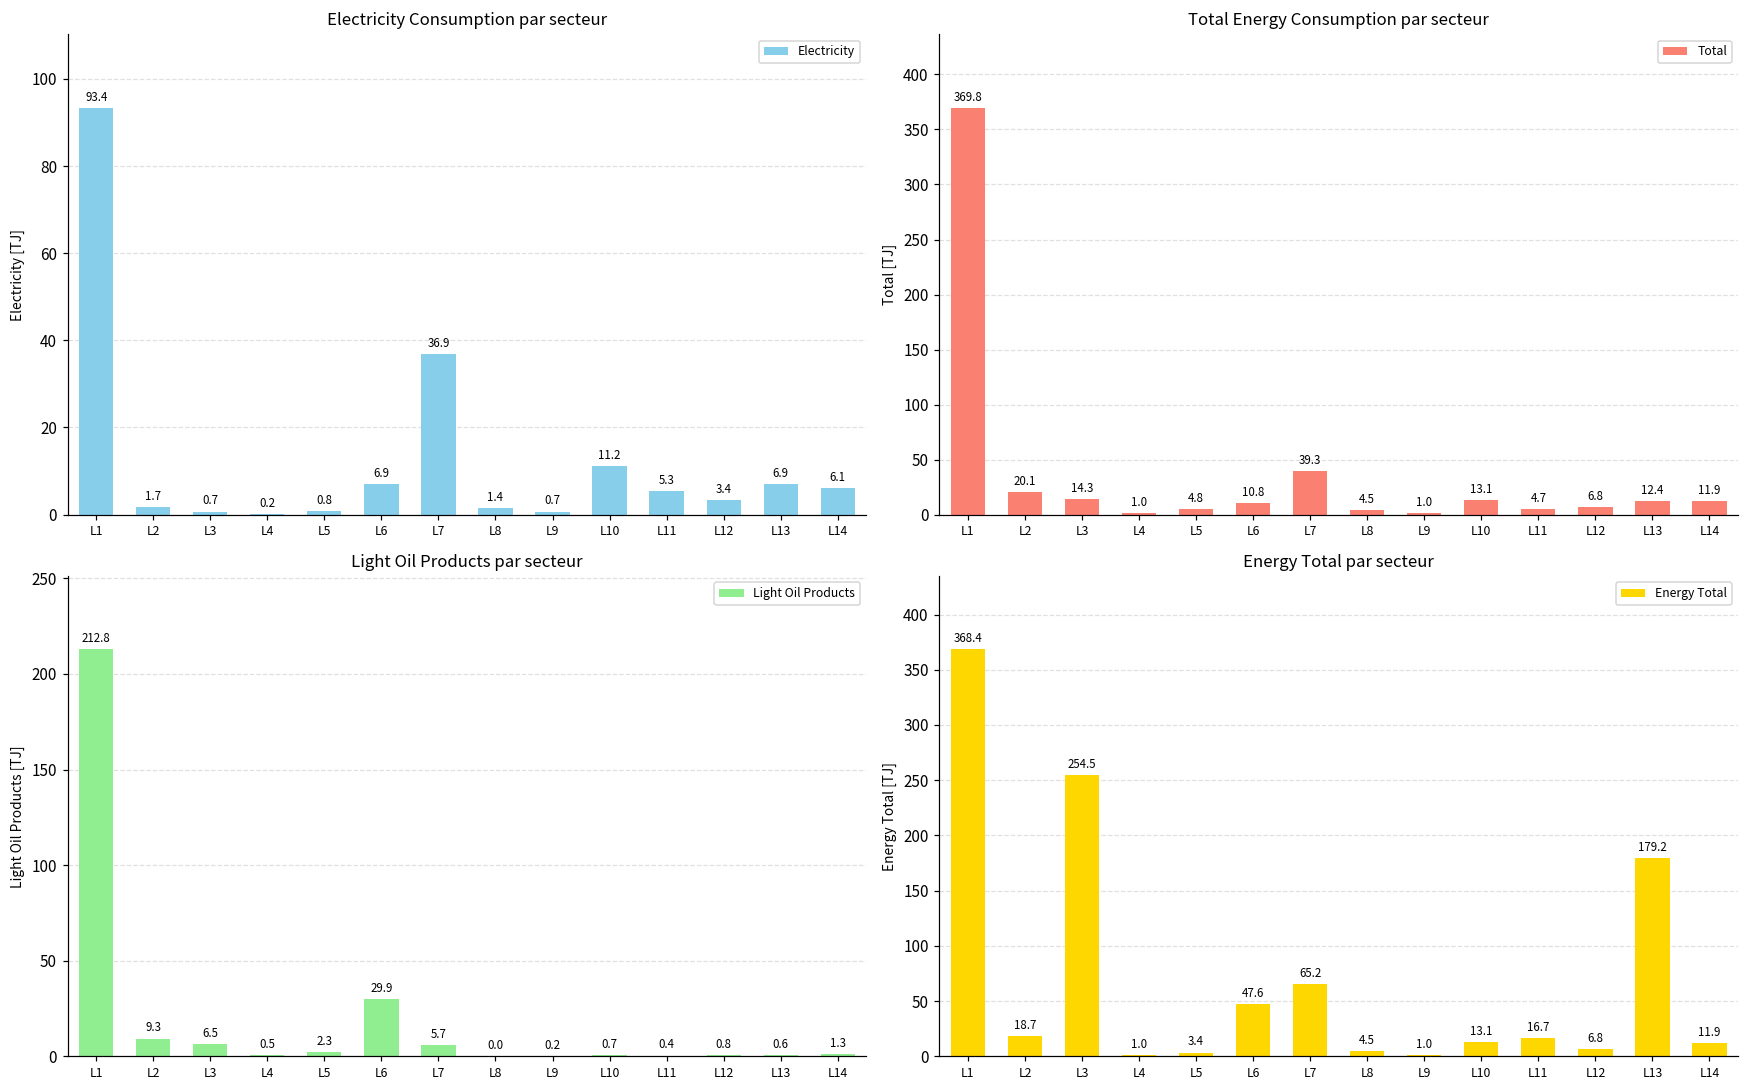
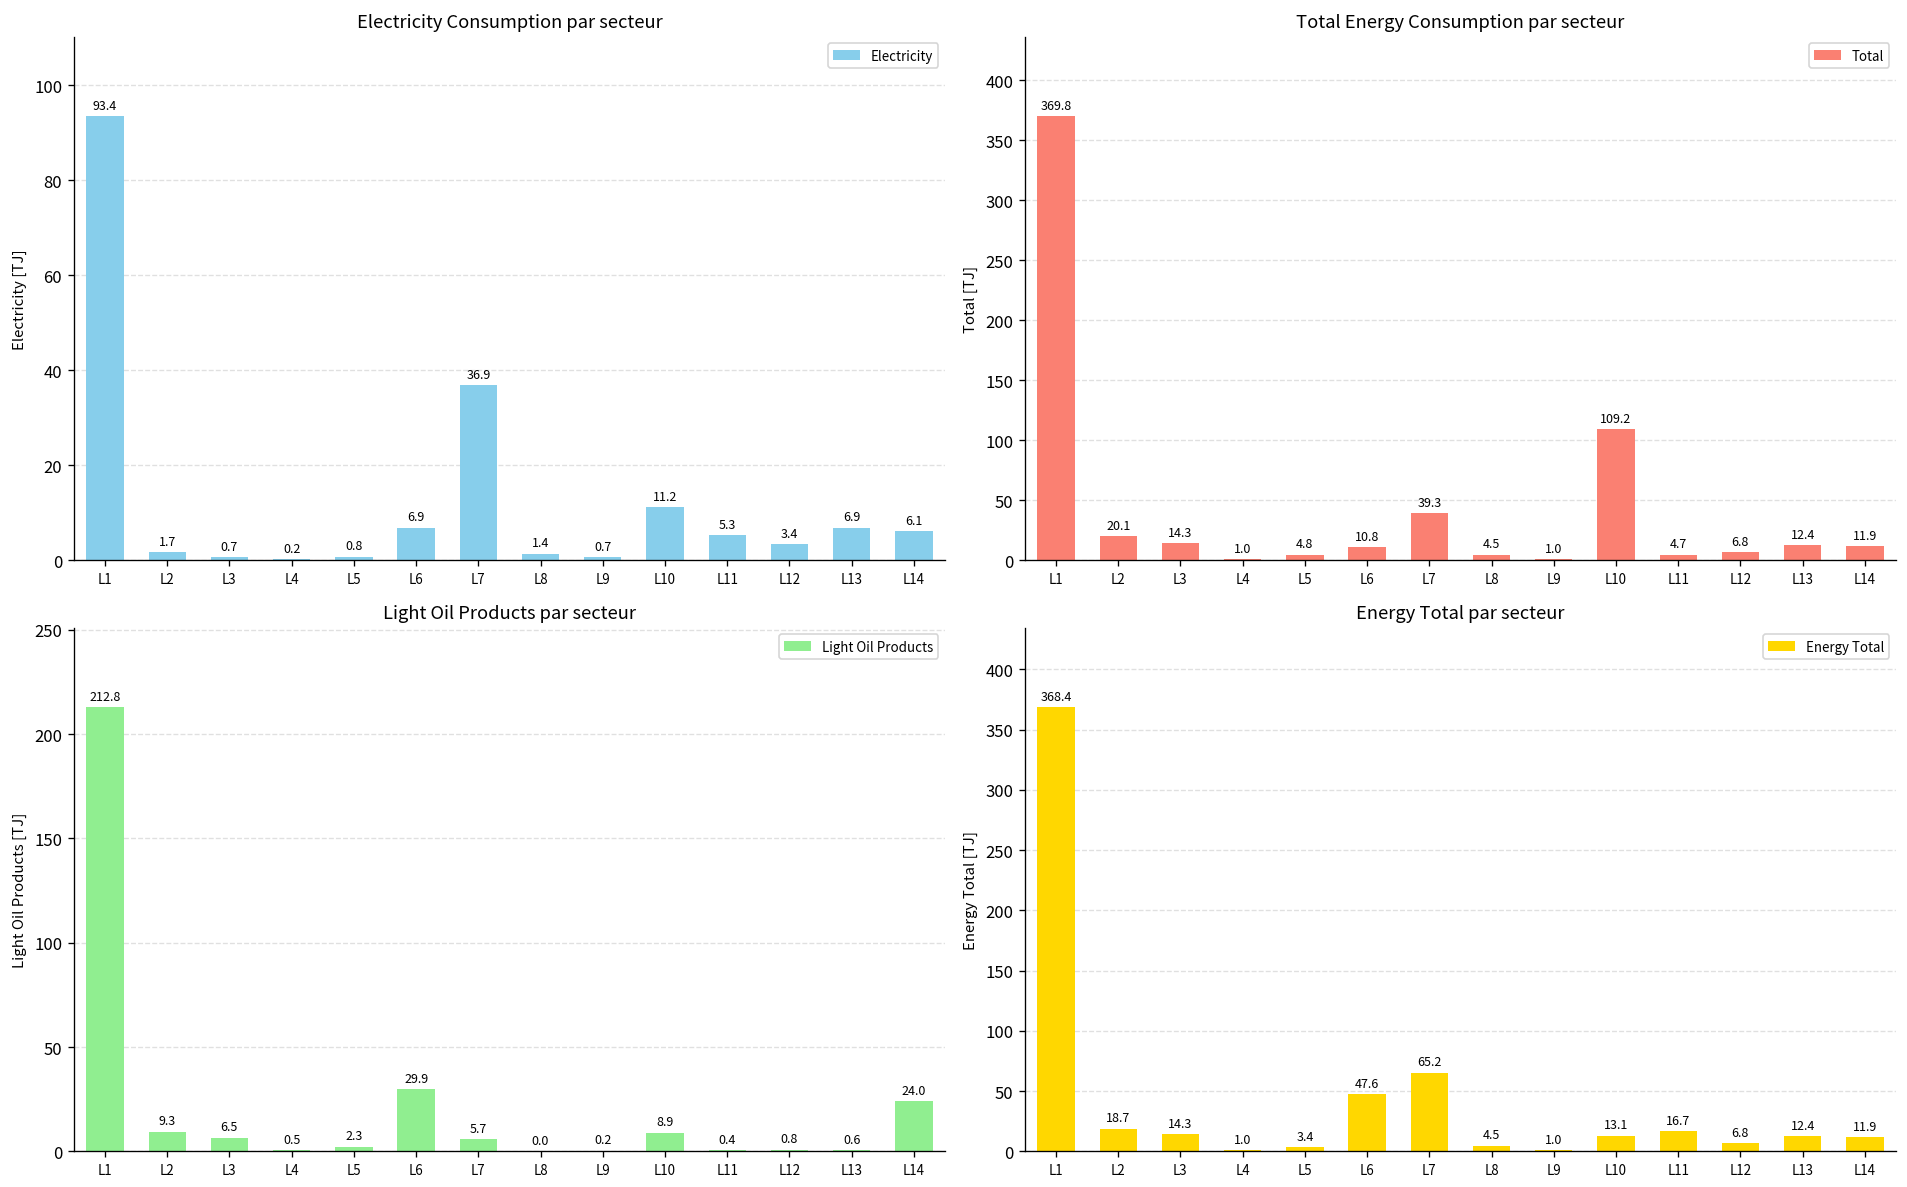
  {
    "Electricity Consumption par secteur": {
      "L1": 93.4,
      "L2": 1.7,
      "L3": 0.7,
      "L4": 0.2,
      "L5": 0.8,
      "L6": 6.9,
      "L7": 36.9,
      "L8": 1.4,
      "L9": 0.7,
      "L10": 11.2,
      "L11": 5.3,
      "L12": 3.4,
      "L13": 6.9,
      "L14": 6.1
    },
    "Total Energy Consumption par secteur": {
      "L1": 369.8,
      "L2": 20.1,
      "L3": 14.3,
      "L4": 1.0,
      "L5": 4.8,
      "L6": 10.8,
      "L7": 39.3,
      "L8": 4.5,
      "L9": 1.0,
-     "L10": 13.1,
+     "L10": 109.2,
      "L11": 4.7,
      "L12": 6.8,
      "L13": 12.4,
      "L14": 11.9
    },
    "Light Oil Products par secteur": {
      "L1": 212.8,
      "L2": 9.3,
      "L3": 6.5,
      "L4": 0.5,
      "L5": 2.3,
      "L6": 29.9,
      "L7": 5.7,
      "L8": 0.0,
      "L9": 0.2,
-     "L10": 0.7,
+     "L10": 8.9,
      "L11": 0.4,
      "L12": 0.8,
      "L13": 0.6,
-     "L14": 1.3
+     "L14": 24.0
    },
    "Energy Total par secteur": {
      "L1": 368.4,
      "L2": 18.7,
-     "L3": 254.5,
+     "L3": 14.3,
      "L4": 1.0,
      "L5": 3.4,
      "L6": 47.6,
      "L7": 65.2,
      "L8": 4.5,
      "L9": 1.0,
      "L10": 13.1,
      "L11": 16.7,
      "L12": 6.8,
-     "L13": 179.2,
+     "L13": 12.4,
      "L14": 11.9
    }
  }
